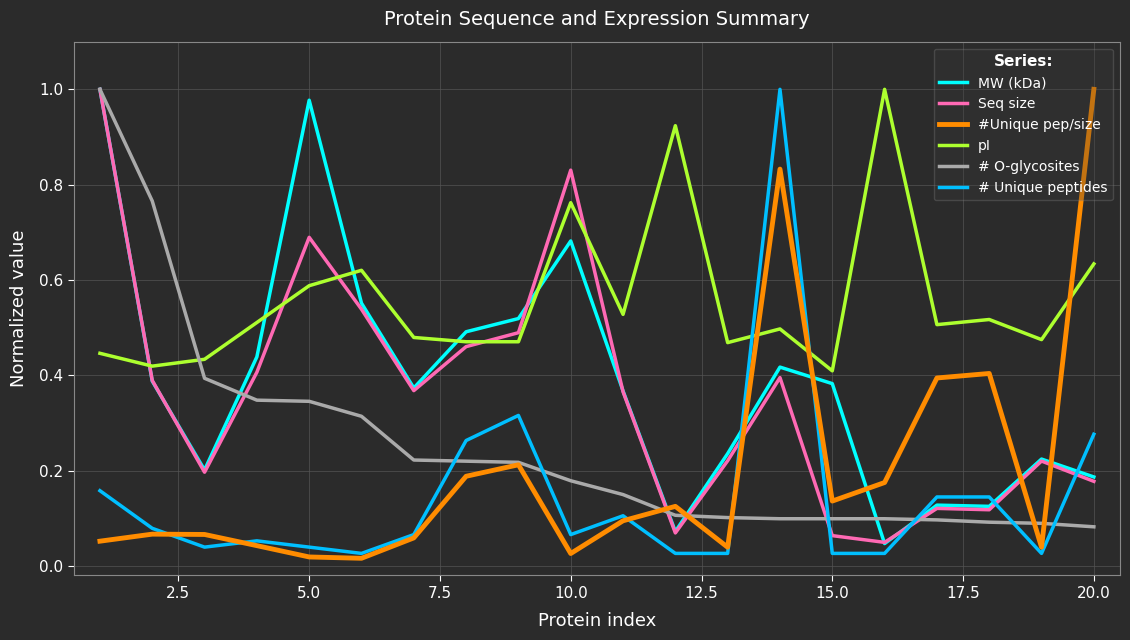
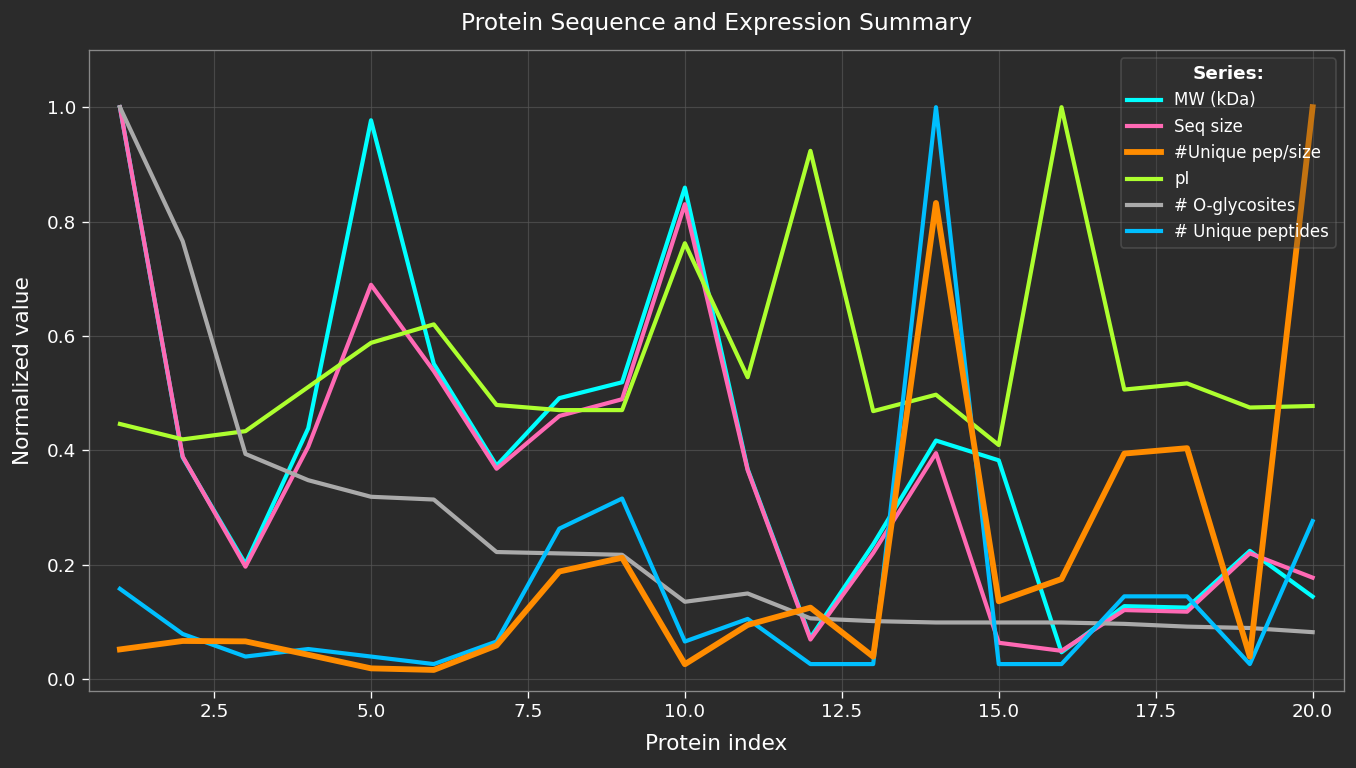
  {
    "MW (kDa)": {
      "5.0": 0.98,
-     "10.0": 0.68,
+     "10.0": 0.86,
      "15.0": 0.38,
-     "20.0": 0.19
+     "20.0": 0.14
    },
    "Seq size": {
      "5.0": 0.69,
      "10.0": 0.83,
      "15.0": 0.06,
      "20.0": 0.18
    },
    "#Unique pep/size": {
      "5.0": 0.02,
      "10.0": 0.03,
      "15.0": 0.14
    },
    "pI": {
      "5.0": 0.59,
      "10.0": 0.76,
      "15.0": 0.41,
-     "20.0": 0.63
+     "20.0": 0.48
    },
    "# O-glycosites": {
-     "5.0": 0.35,
-     "10.0": 0.18,
+     "5.0": 0.32,
+     "10.0": 0.14,
      "15.0": 0.10,
      "20.0": 0.08
    },
    "# Unique peptides": {
      "5.0": 0.04,
      "10.0": 0.07,
      "15.0": 0.03,
      "20.0": 0.28
    }
  }
